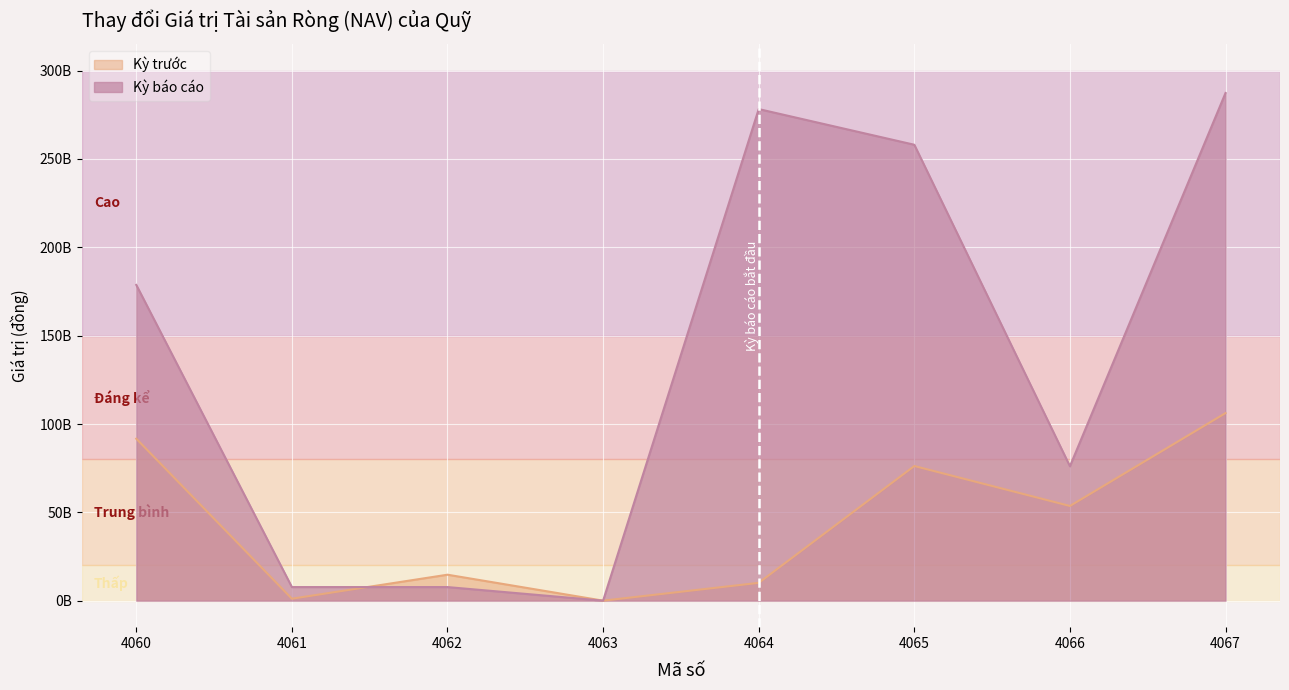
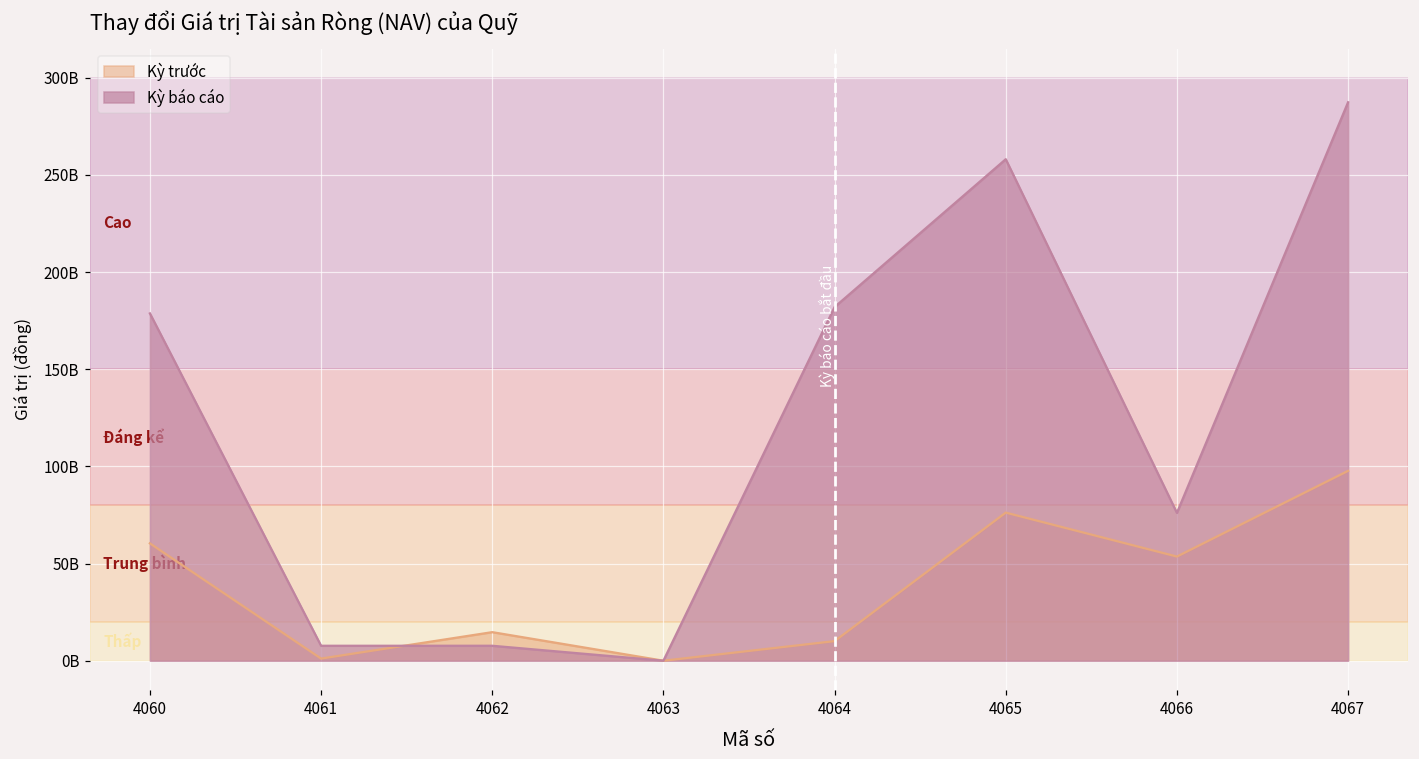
  {
    "Kỳ trước": {
-     "4060": 92000000000,
+     "4060": 60000000000,
      "4061": 1000000000,
      "4062": 15000000000,
      "4064": 10000000000,
      "4065": 76000000000,
      "4066": 54000000000,
-     "4067": 106000000000
+     "4067": 98000000000
    },
    "Kỳ báo cáo": {
      "4060": 179000000000,
      "4061": 8000000000,
      "4062": 8000000000,
-     "4064": 278000000000,
+     "4064": 182000000000,
      "4065": 258000000000,
      "4066": 76000000000,
      "4067": 287000000000
    }
  }
